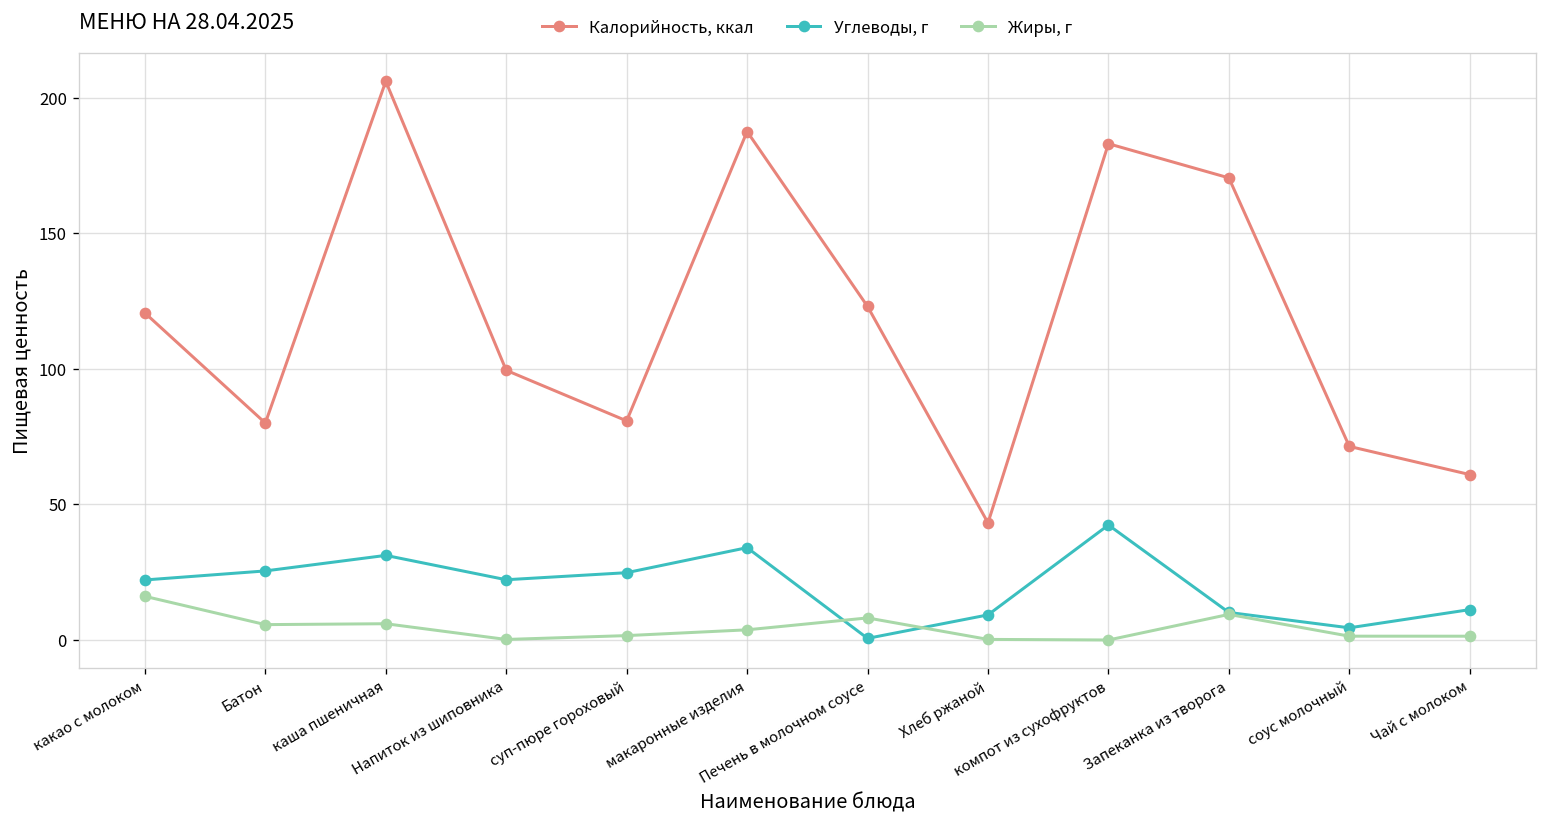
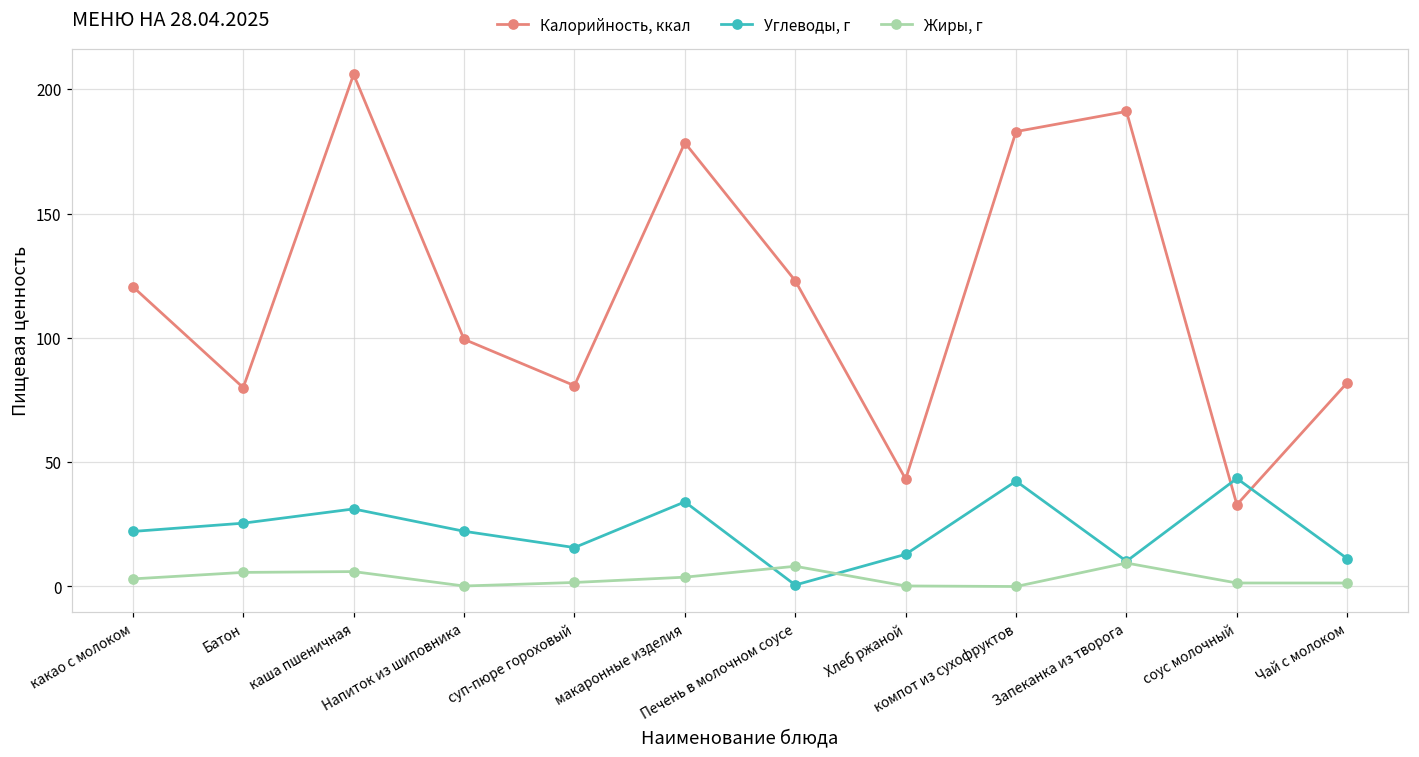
  {
    "Калорийность, ккал": {
      "какао с молоком": 121,
      "Батон": 80,
      "каша пшеничная": 206,
      "Напиток из шиповника": 99,
      "суп-пюре гороховый": 81,
-     "макаронные изделия": 188,
+     "макаронные изделия": 179,
      "Печень в молочном соусе": 123,
      "Хлеб ржаной": 43,
      "компот из сухофруктов": 183,
-     "Запеканка из творога": 170,
-     "соус молочный": 71,
-     "Чай с молоком": 61
+     "Запеканка из творога": 191,
+     "соус молочный": 33,
+     "Чай с молоком": 82
    },
    "Углеводы, г": {
      "какао с молоком": 22,
      "Батон": 25,
      "каша пшеничная": 31,
      "Напиток из шиповника": 22,
-     "суп-пюре гороховый": 25,
+     "суп-пюре гороховый": 16,
      "макаронные изделия": 34,
      "Печень в молочном соусе": 1,
-     "Хлеб ржаной": 9,
+     "Хлеб ржаной": 13,
      "компот из сухофруктов": 42,
-     "соус молочный": 4,
+     "соус молочный": 43,
      "Чай с молоком": 11
    },
    "Жиры, г": {
-     "какао с молоком": 16,
+     "какао с молоком": 3,
      "Батон": 6,
      "каша пшеничная": 6,
      "Напиток из шиповника": 0,
      "суп-пюре гороховый": 2,
      "макаронные изделия": 4,
      "Печень в молочном соусе": 8,
      "Хлеб ржаной": 0,
      "компот из сухофруктов": 0,
      "соус молочный": 1,
      "Чай с молоком": 1
    }
  }
